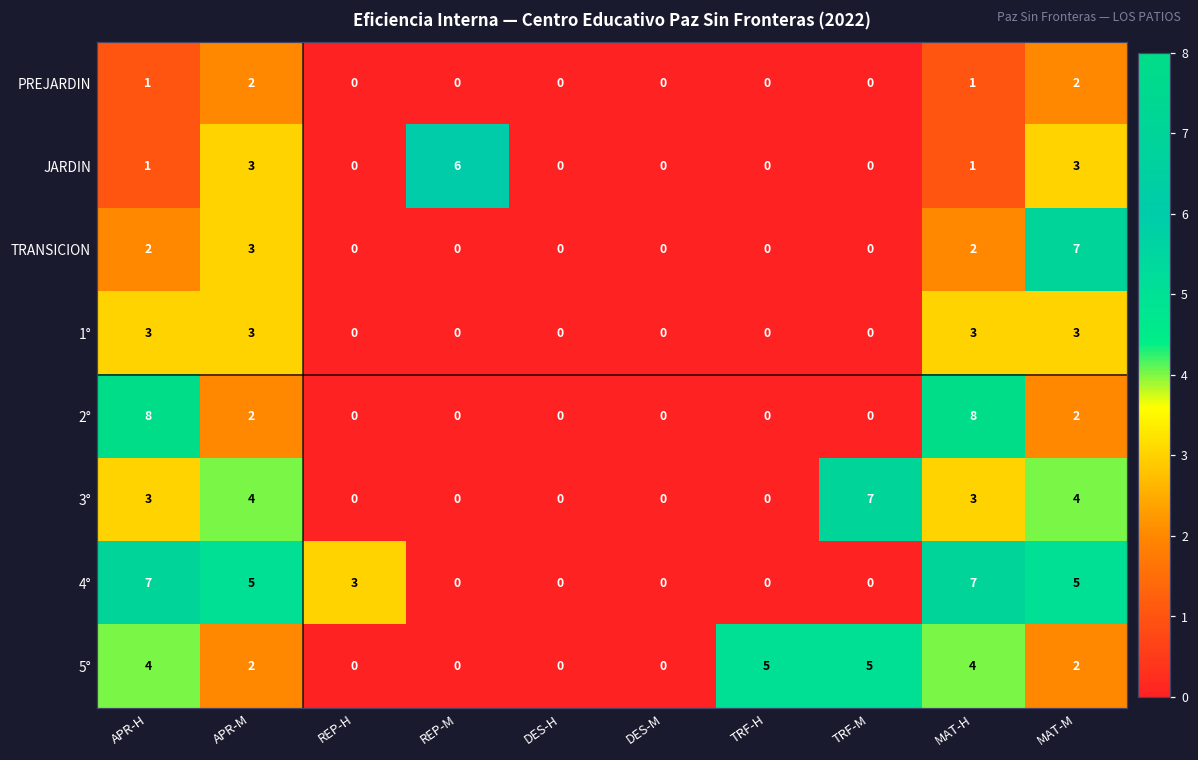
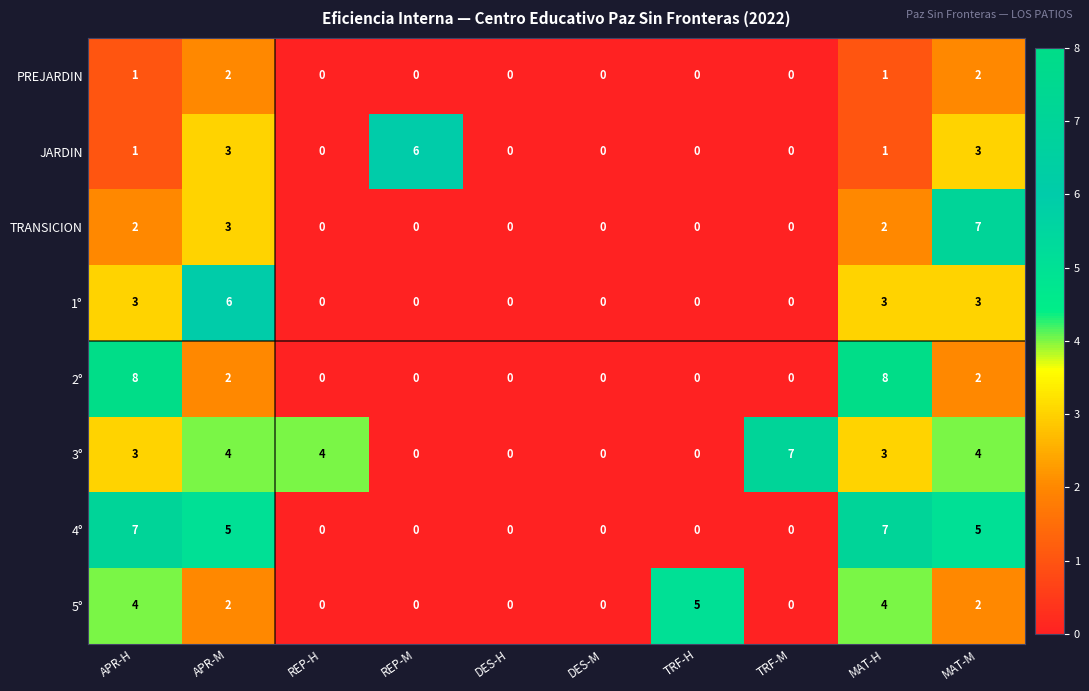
  {
    "PREJARDIN": {
      "APR-H": 1,
      "APR-M": 2,
      "REP-H": 0,
      "REP-M": 0,
      "DES-H": 0,
      "DES-M": 0,
      "TRF-H": 0,
      "TRF-M": 0,
      "MAT-H": 1,
      "MAT-M": 2
    },
    "JARDIN": {
      "APR-H": 1,
      "APR-M": 3,
      "REP-H": 0,
      "REP-M": 6,
      "DES-H": 0,
      "DES-M": 0,
      "TRF-H": 0,
      "TRF-M": 0,
      "MAT-H": 1,
      "MAT-M": 3
    },
    "TRANSICION": {
      "APR-H": 2,
      "APR-M": 3,
      "REP-H": 0,
      "REP-M": 0,
      "DES-H": 0,
      "DES-M": 0,
      "TRF-H": 0,
      "TRF-M": 0,
      "MAT-H": 2,
      "MAT-M": 7
    },
    "1°": {
      "APR-H": 3,
-     "APR-M": 3,
+     "APR-M": 6,
      "REP-H": 0,
      "REP-M": 0,
      "DES-H": 0,
      "DES-M": 0,
      "TRF-H": 0,
      "TRF-M": 0,
      "MAT-H": 3,
      "MAT-M": 3
    },
    "2°": {
      "APR-H": 8,
      "APR-M": 2,
      "REP-H": 0,
      "REP-M": 0,
      "DES-H": 0,
      "DES-M": 0,
      "TRF-H": 0,
      "TRF-M": 0,
      "MAT-H": 8,
      "MAT-M": 2
    },
    "3°": {
      "APR-H": 3,
      "APR-M": 4,
-     "REP-H": 0,
+     "REP-H": 4,
      "REP-M": 0,
      "DES-H": 0,
      "DES-M": 0,
      "TRF-H": 0,
      "TRF-M": 7,
      "MAT-H": 3,
      "MAT-M": 4
    },
    "4°": {
      "APR-H": 7,
      "APR-M": 5,
-     "REP-H": 3,
+     "REP-H": 0,
      "REP-M": 0,
      "DES-H": 0,
      "DES-M": 0,
      "TRF-H": 0,
      "TRF-M": 0,
      "MAT-H": 7,
      "MAT-M": 5
    },
    "5°": {
      "APR-H": 4,
      "APR-M": 2,
      "REP-H": 0,
      "REP-M": 0,
      "DES-H": 0,
      "DES-M": 0,
      "TRF-H": 5,
-     "TRF-M": 5,
+     "TRF-M": 0,
      "MAT-H": 4,
      "MAT-M": 2
    }
  }
